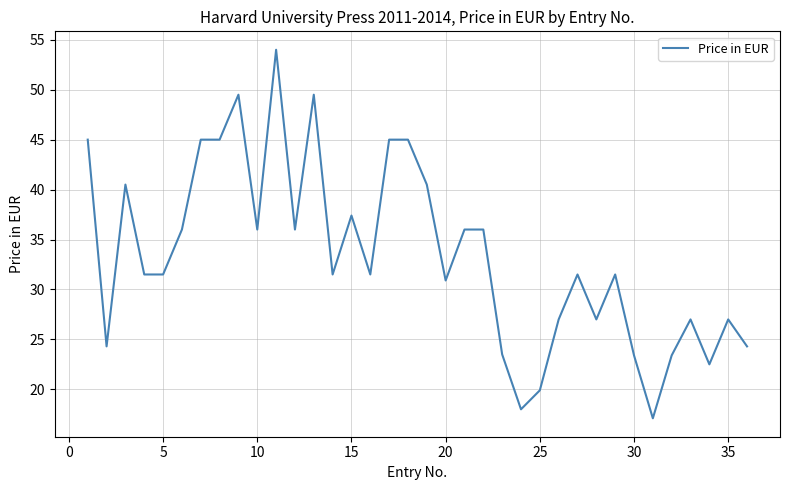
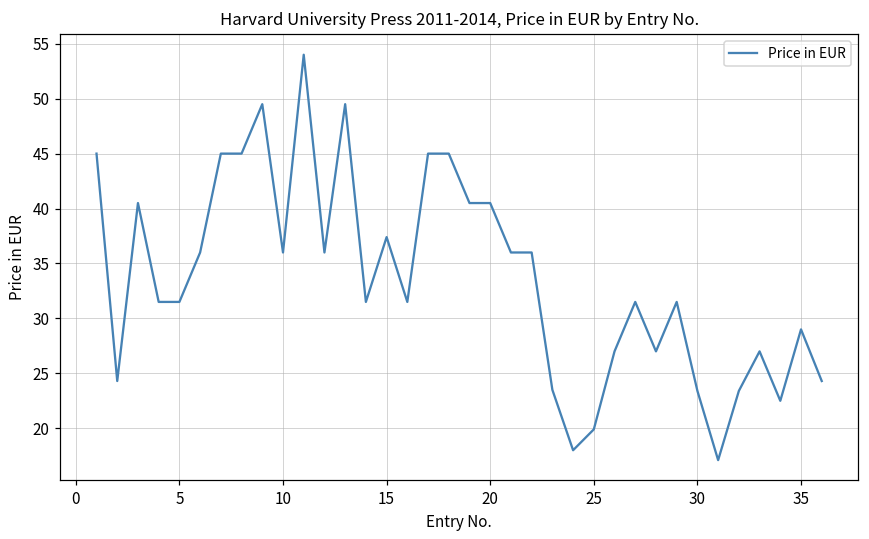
  {
    "5": 32,
    "10": 36,
    "15": 37,
-   "20": 31,
+   "20": 41,
    "25": 20,
    "30": 23,
-   "35": 27
+   "35": 29
  }
